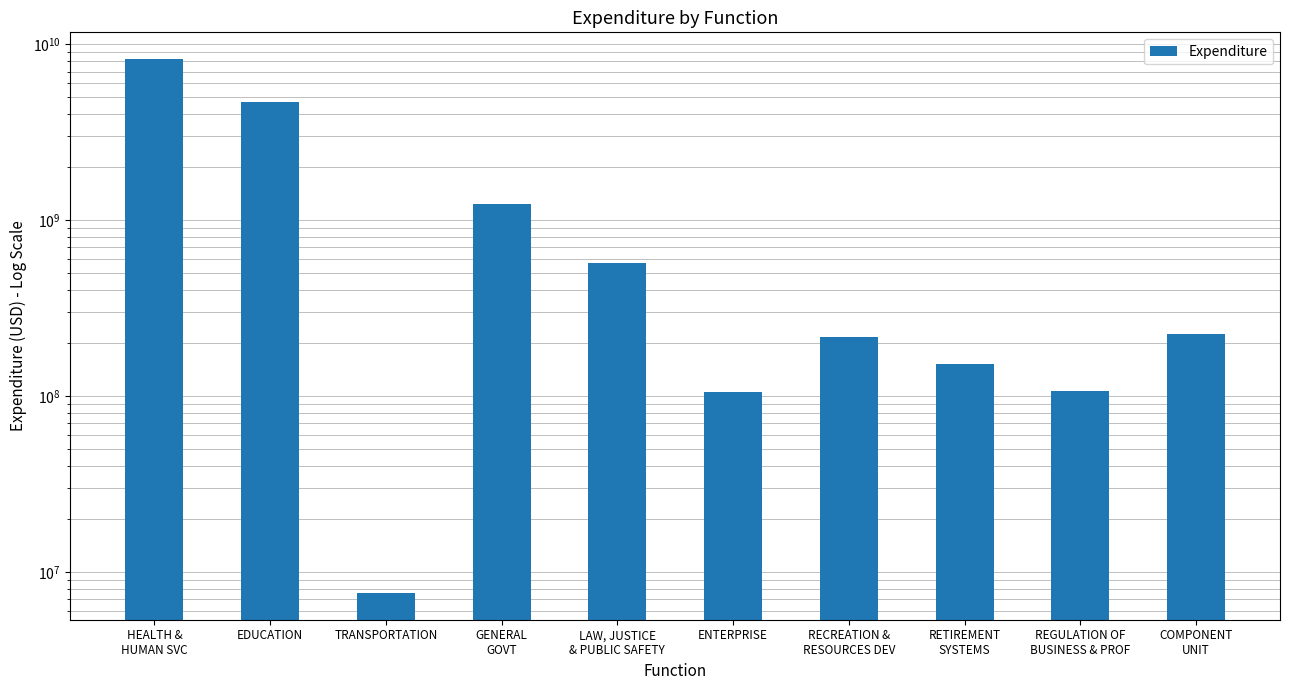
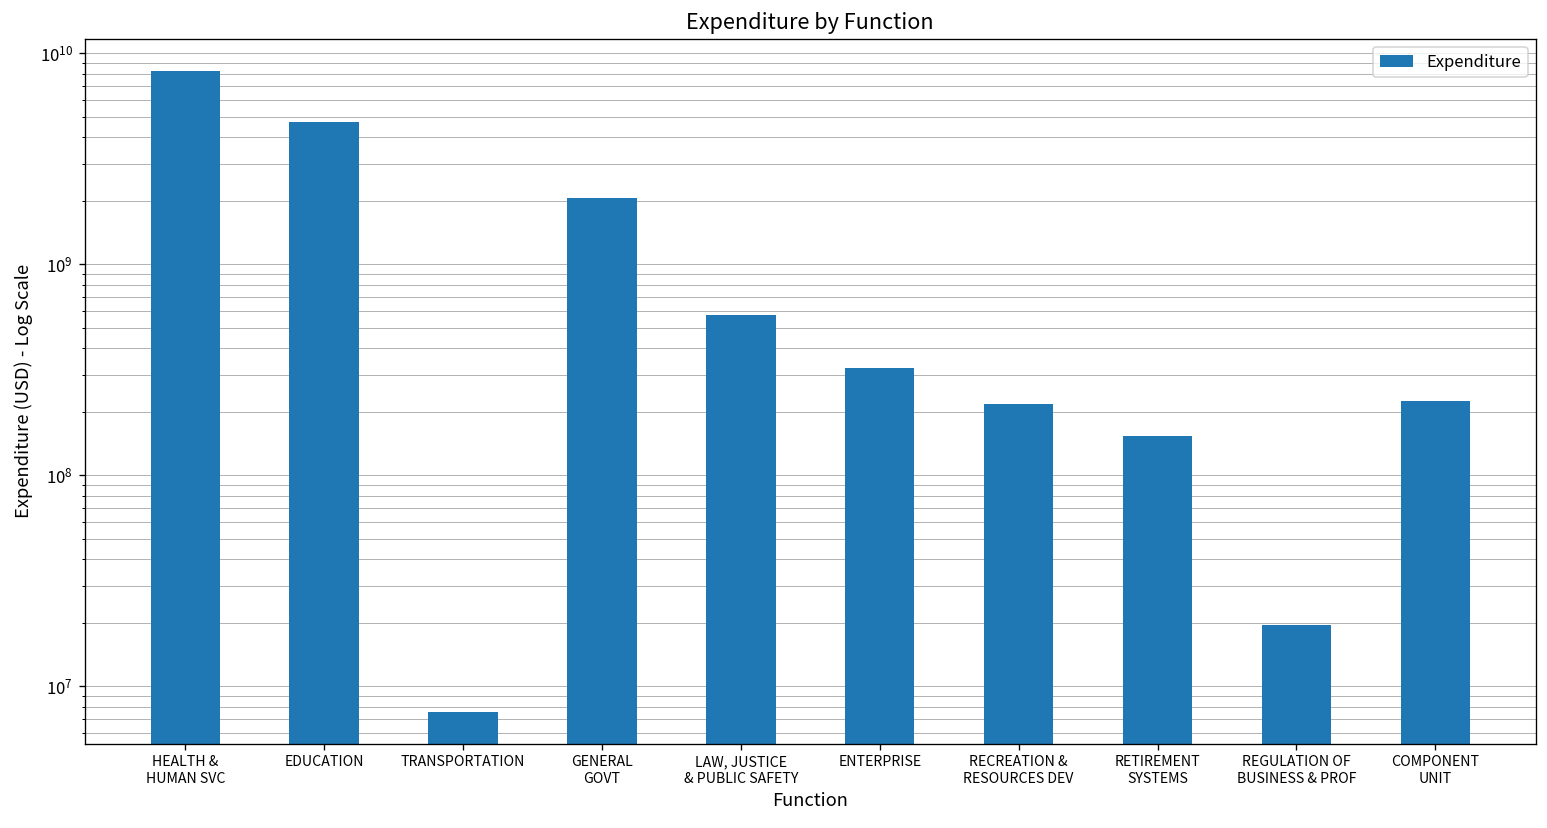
  {
    "HEALTH & HUMAN SVC": 8000000000,
    "EDUCATION": 4700000000,
    "TRANSPORTATION": 7600000,
-   "GENERAL GOVT": 1200000000,
+   "GENERAL GOVT": 2100000000,
    "LAW, JUSTICE & PUBLIC SAFETY": 570000000,
-   "ENTERPRISE": 100000000,
+   "ENTERPRISE": 320000000,
    "RECREATION & RESOURCES DEV": 220000000,
    "RETIREMENT SYSTEMS": 150000000,
-   "REGULATION OF BUSINESS & PROF": 110000000,
+   "REGULATION OF BUSINESS & PROF": 20000000,
    "COMPONENT UNIT": 220000000
  }
